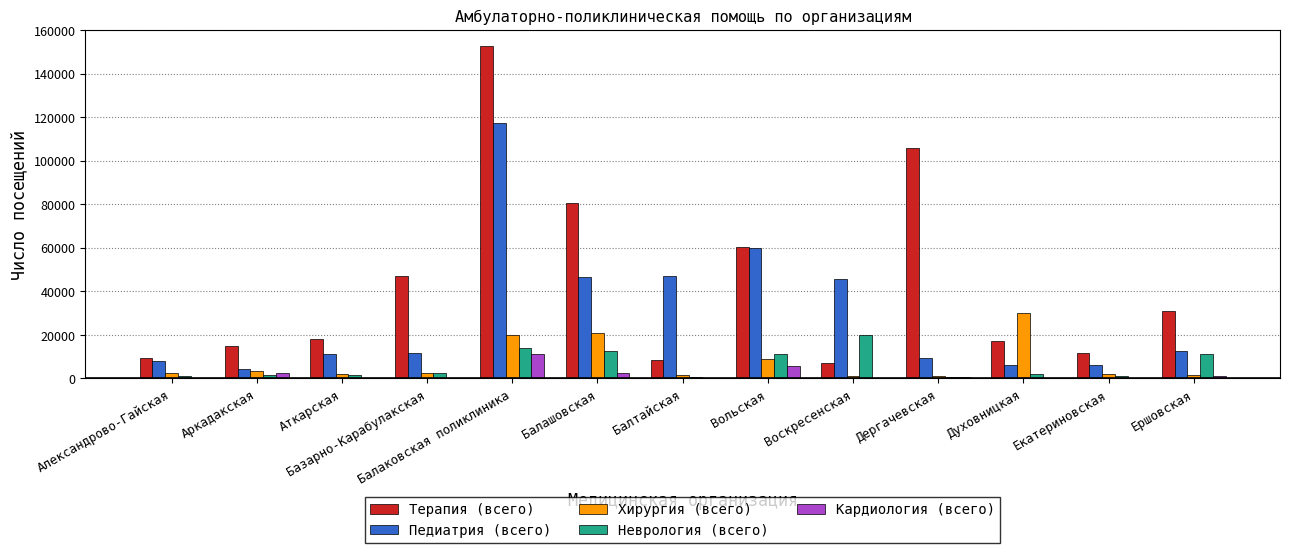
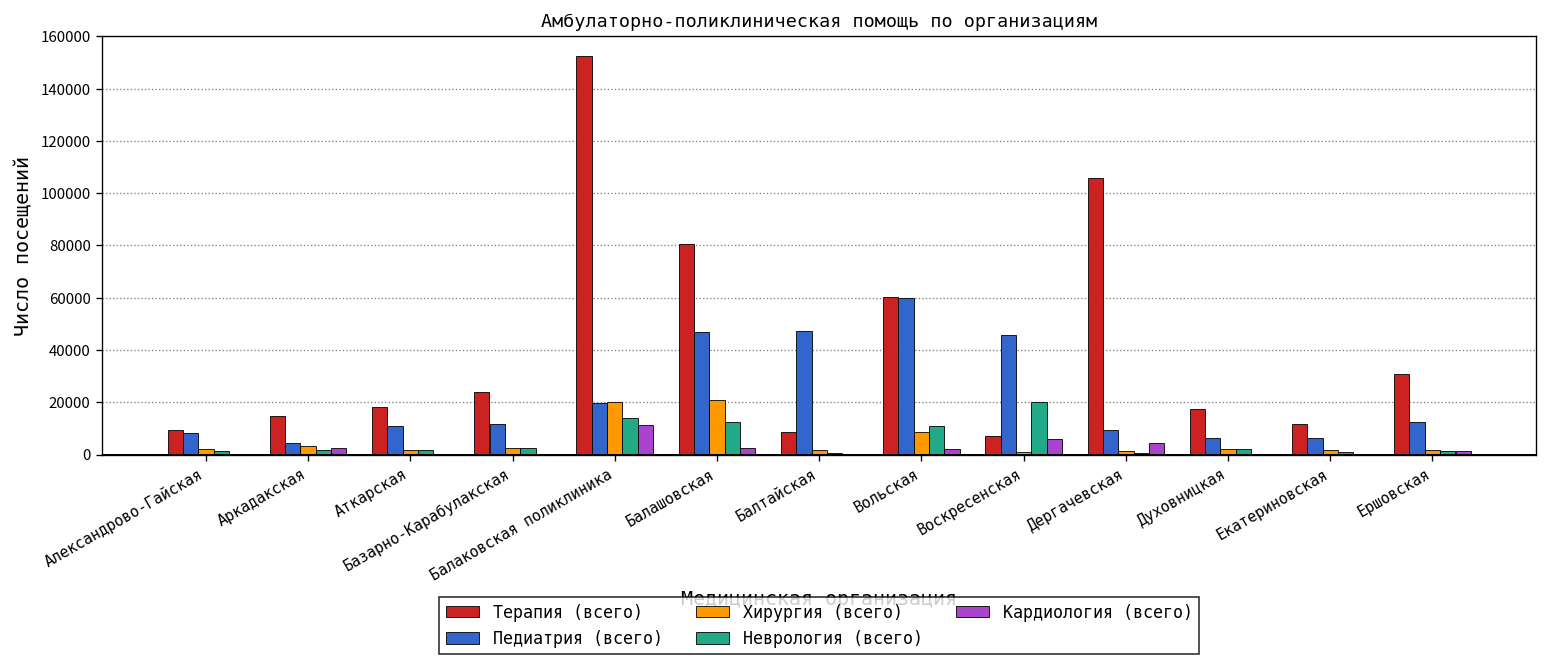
  {
    "Терапия (всего)": {
      "Александрово-Гайская": 9000,
      "Аркадакская": 15000,
      "Аткарская": 18000,
-     "Базарно-Карабулакская": 47000,
+     "Базарно-Карабулакская": 24000,
      "Балаковская поликлиника": 152000,
      "Балашовская": 80000,
      "Балтайская": 9000,
      "Вольская": 60000,
      "Воскресенская": 7000,
      "Дергачевская": 106000,
      "Духовницкая": 17000,
      "Екатериновская": 12000,
      "Ершовская": 31000
    },
    "Педиатрия (всего)": {
      "Александрово-Гайская": 8000,
      "Аркадакская": 4000,
      "Аткарская": 11000,
      "Базарно-Карабулакская": 12000,
-     "Балаковская поликлиника": 117000,
+     "Балаковская поликлиника": 20000,
      "Балашовская": 47000,
      "Балтайская": 47000,
      "Вольская": 60000,
      "Воскресенская": 46000,
      "Дергачевская": 9000,
      "Духовницкая": 6000,
      "Екатериновская": 6000,
      "Ершовская": 12000
    },
    "Хирургия (всего)": {
      "Александрово-Гайская": 2000,
      "Аркадакская": 3000,
      "Аткарская": 2000,
      "Базарно-Карабулакская": 2000,
      "Балаковская поликлиника": 20000,
      "Балашовская": 21000,
      "Балтайская": 2000,
      "Вольская": 9000,
      "Дергачевская": 1000,
-     "Духовницкая": 30000,
+     "Духовницкая": 2000,
      "Екатериновская": 2000,
      "Ершовская": 2000
    },
    "Неврология (всего)": {
      "Александрово-Гайская": 1000,
      "Аркадакская": 2000,
      "Аткарская": 2000,
      "Базарно-Карабулакская": 3000,
      "Балаковская поликлиника": 14000,
      "Балашовская": 12000,
      "Вольская": 11000,
      "Воскресенская": 20000,
      "Духовницкая": 2000,
-     "Ершовская": 11000
+     "Ершовская": 1000
    },
    "Кардиология (всего)": {
      "Александрово-Гайская": 0,
      "Аркадакская": 3000,
      "Балаковская поликлиника": 11000,
      "Балашовская": 3000,
-     "Вольская": 6000,
-     "Воскресенская": 0,
-     "Дергачевская": 1000,
+     "Вольская": 2000,
+     "Воскресенская": 6000,
+     "Дергачевская": 5000,
      "Духовницкая": 0,
      "Екатериновская": 0,
      "Ершовская": 1000
    }
  }
